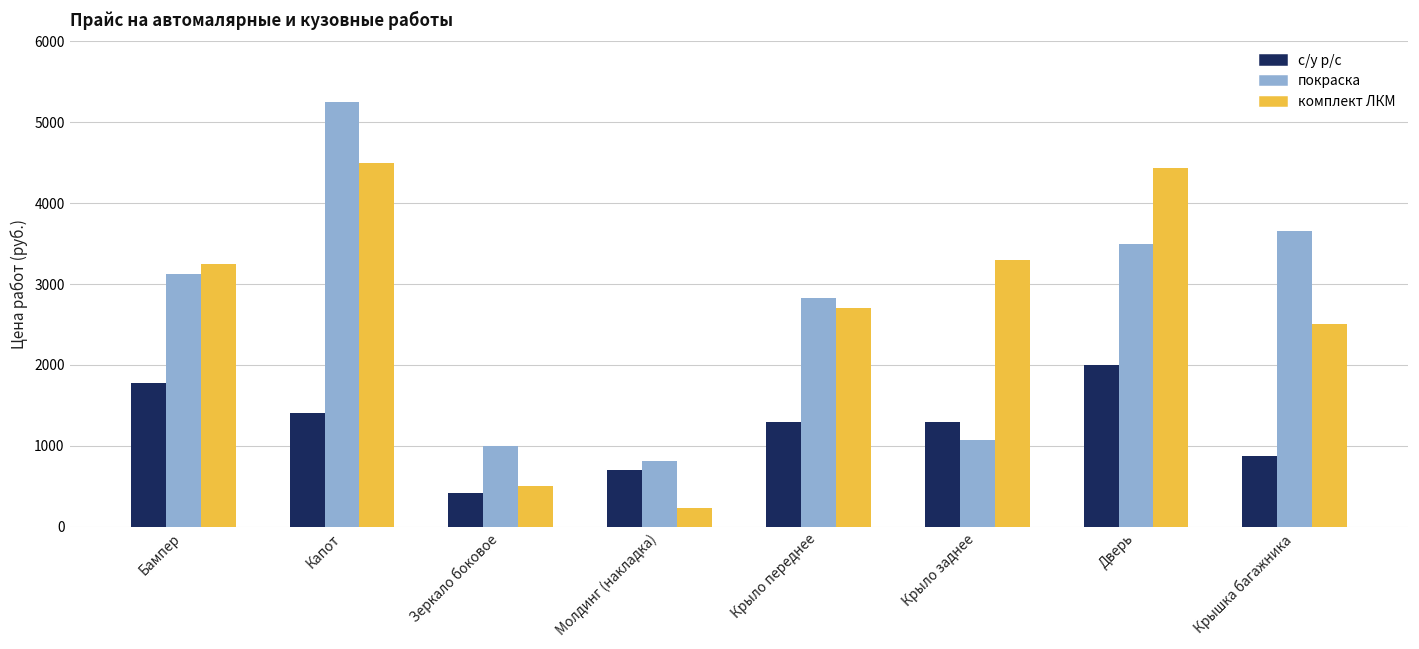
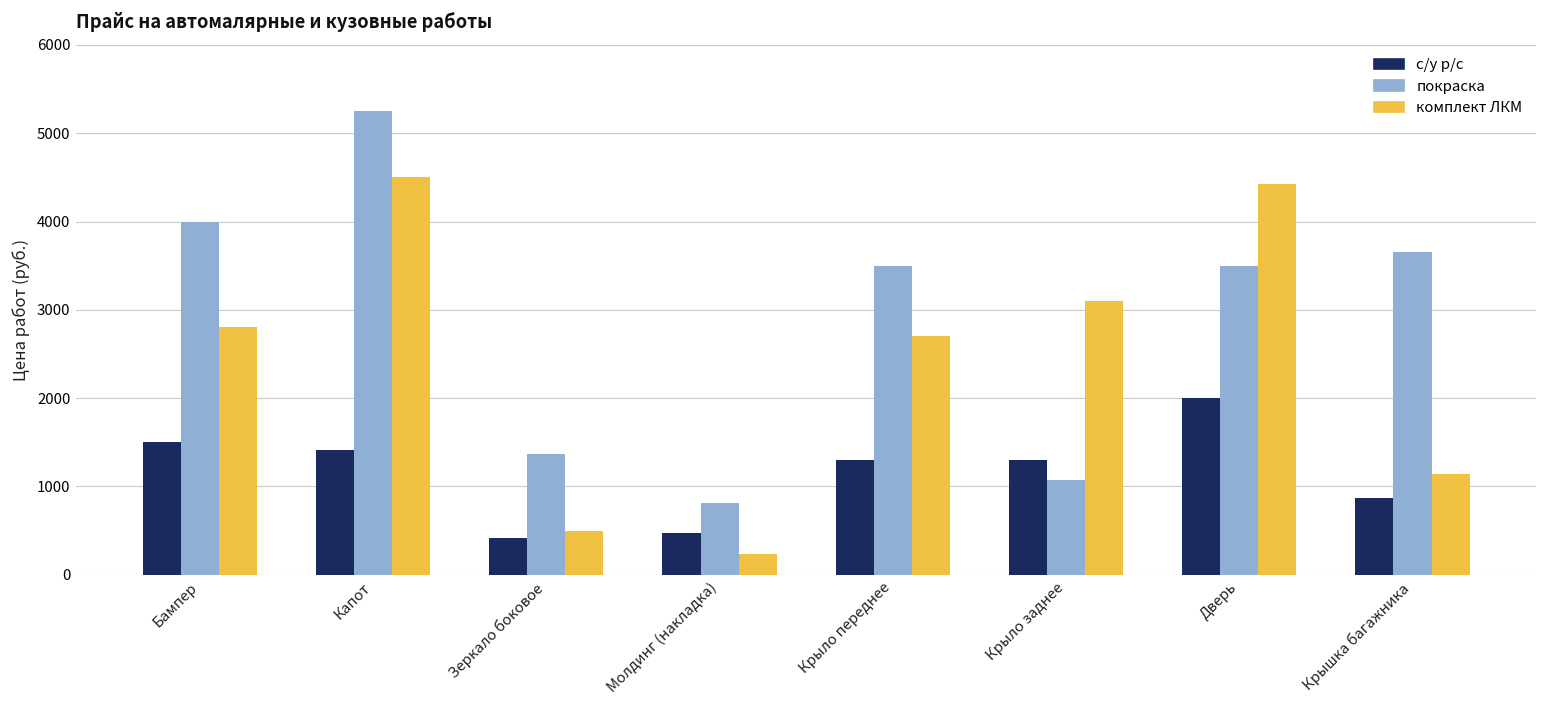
  {
    "с/у р/с": {
-     "Бампер": 1800,
+     "Бампер": 1500,
      "Капот": 1400,
      "Зеркало боковое": 400,
-     "Молдинг (накладка)": 700,
+     "Молдинг (накладка)": 500,
      "Крыло переднее": 1300,
      "Крыло заднее": 1300,
      "Дверь": 2000,
      "Крышка багажника": 900
    },
    "покраска": {
-     "Бампер": 3100,
+     "Бампер": 4000,
      "Капот": 5300,
-     "Зеркало боковое": 1000,
+     "Зеркало боковое": 1400,
      "Молдинг (накладка)": 800,
-     "Крыло переднее": 2800,
+     "Крыло переднее": 3500,
      "Крыло заднее": 1100,
      "Дверь": 3500,
      "Крышка багажника": 3700
    },
    "комплект ЛКМ": {
-     "Бампер": 3300,
+     "Бампер": 2800,
      "Капот": 4500,
      "Зеркало боковое": 500,
      "Молдинг (накладка)": 200,
      "Крыло переднее": 2700,
-     "Крыло заднее": 3300,
+     "Крыло заднее": 3100,
      "Дверь": 4400,
-     "Крышка багажника": 2500
+     "Крышка багажника": 1100
    }
  }
